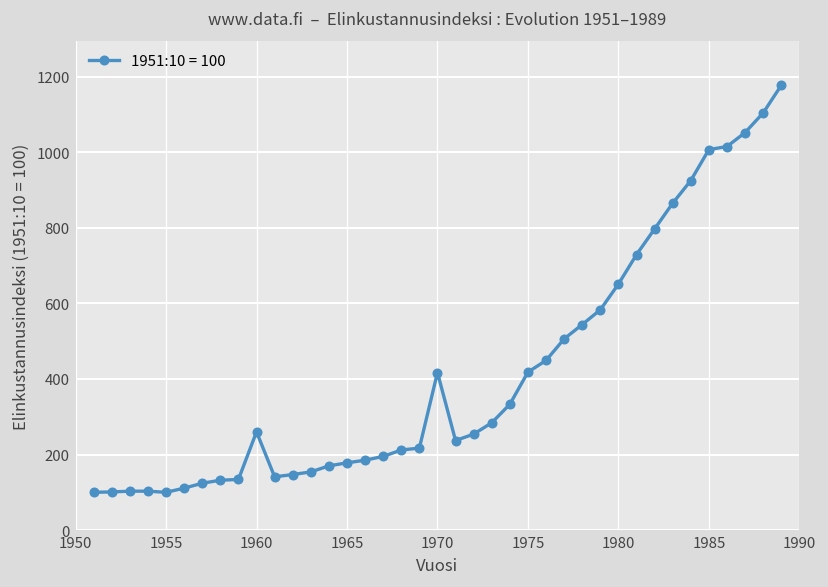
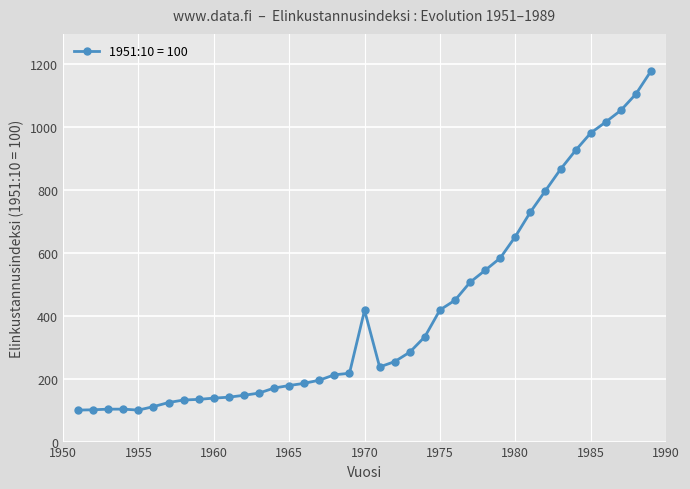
  {
    "1955": 100,
-   "1960": 260,
+   "1960": 140,
    "1965": 180,
    "1970": 420,
    "1975": 420,
    "1980": 650,
-   "1985": 1010
+   "1985": 980
  }
